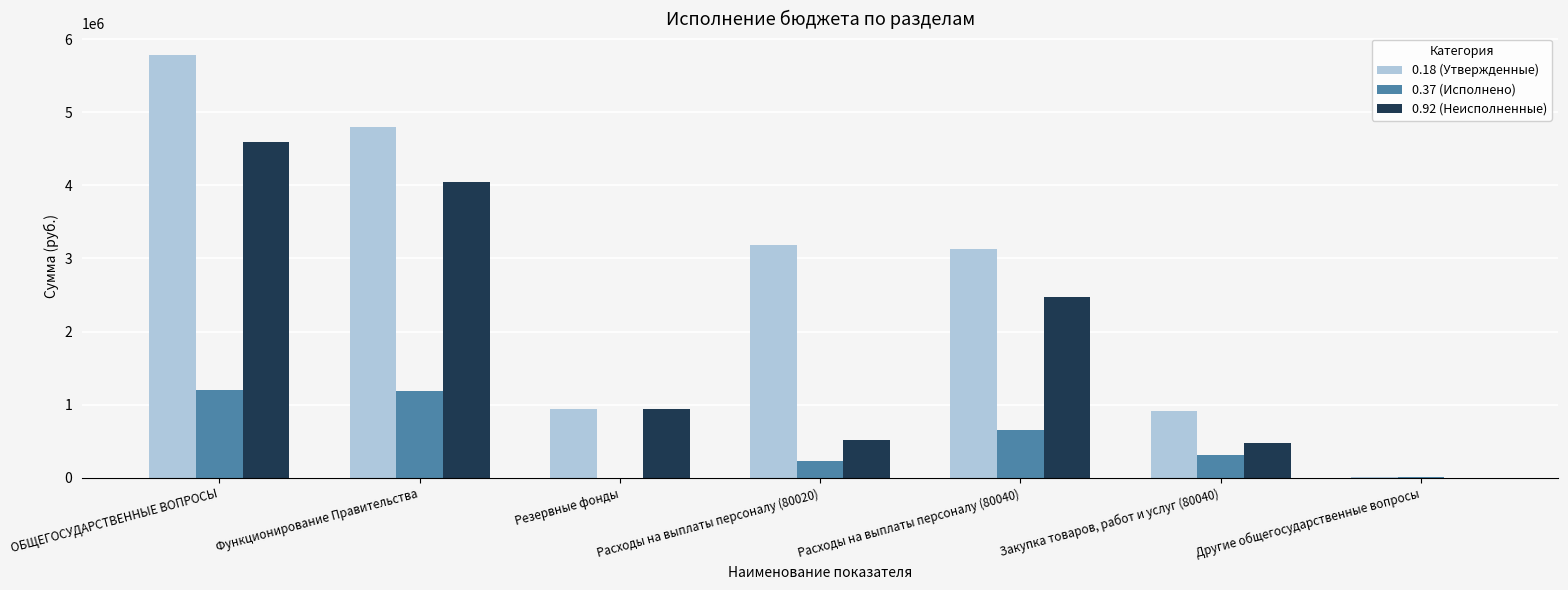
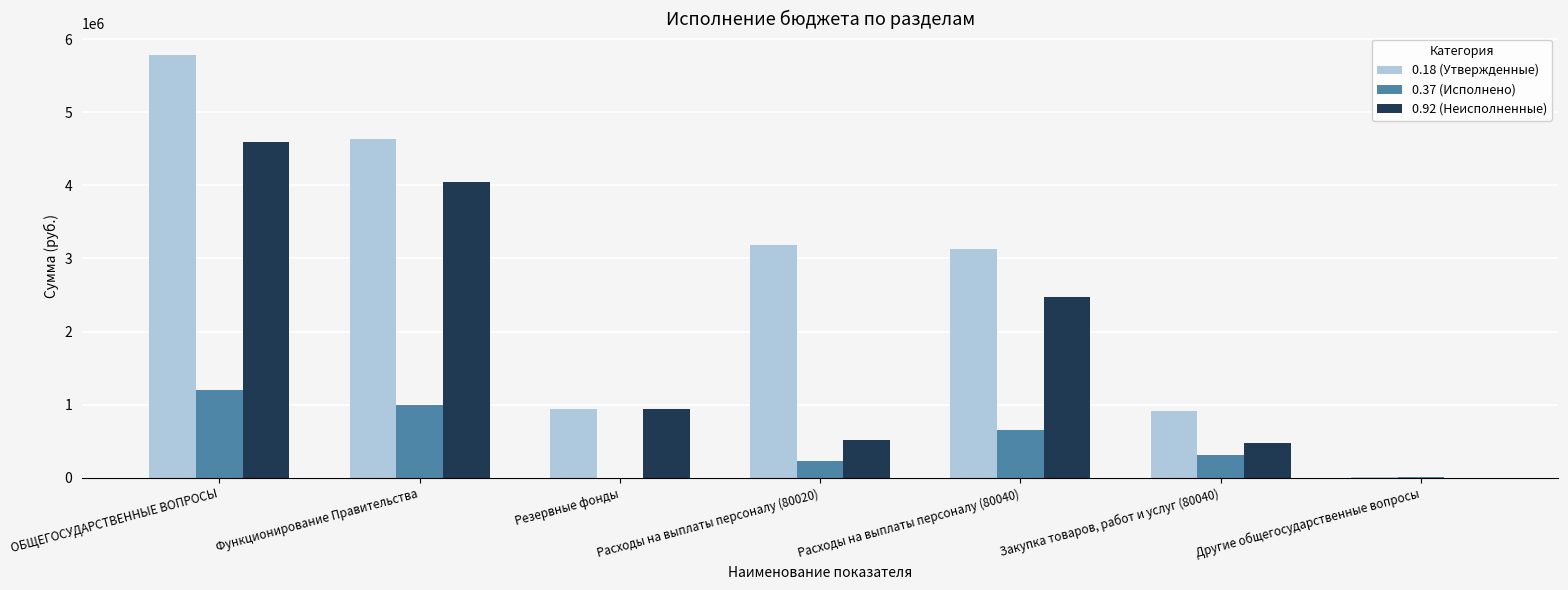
  {
    "0.18 (Утвержденные)": {
      "ОБЩЕГОСУДАРСТВЕННЫЕ ВОПРОСЫ": 5800000,
-     "Функционирование Правительства": 4800000,
+     "Функционирование Правительства": 4600000,
      "Резервные фонды": 900000,
      "Расходы на выплаты персоналу (80020)": 3200000,
      "Расходы на выплаты персоналу (80040)": 3100000,
      "Закупка товаров, работ и услуг (80040)": 900000
    },
    "0.37 (Исполнено)": {
      "ОБЩЕГОСУДАРСТВЕННЫЕ ВОПРОСЫ": 1200000,
-     "Функционирование Правительства": 1200000,
+     "Функционирование Правительства": 1000000,
      "Резервные фонды": 0,
      "Расходы на выплаты персоналу (80020)": 200000,
      "Расходы на выплаты персоналу (80040)": 600000,
      "Закупка товаров, работ и услуг (80040)": 300000
    },
    "0.92 (Неисполненные)": {
      "ОБЩЕГОСУДАРСТВЕННЫЕ ВОПРОСЫ": 4600000,
      "Функционирование Правительства": 4000000,
      "Резервные фонды": 900000,
      "Расходы на выплаты персоналу (80020)": 500000,
      "Расходы на выплаты персоналу (80040)": 2500000,
      "Закупка товаров, работ и услуг (80040)": 500000,
      "Другие общегосударственные вопросы": 0
    }
  }
